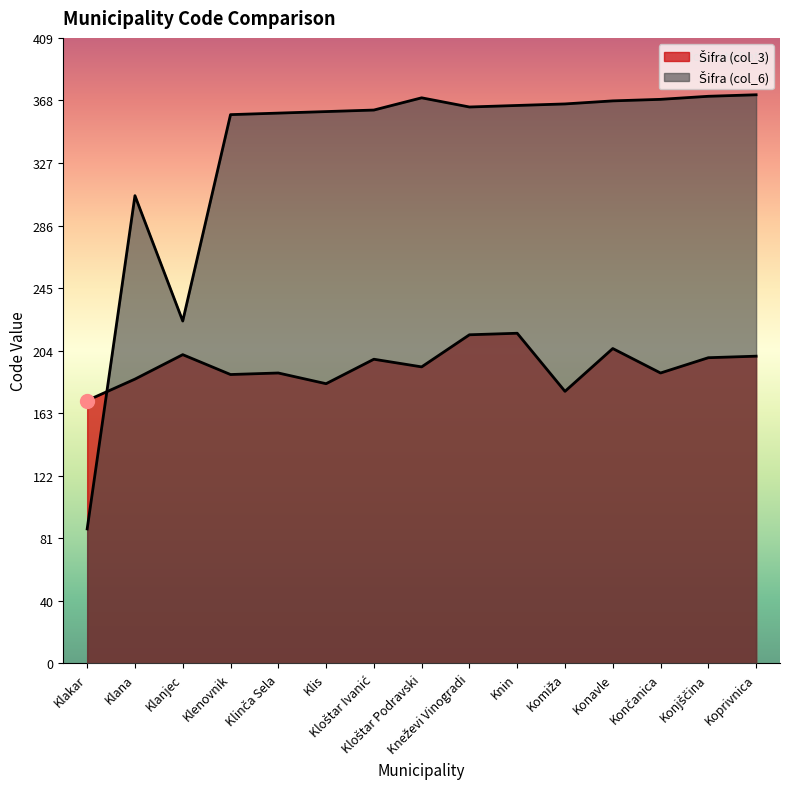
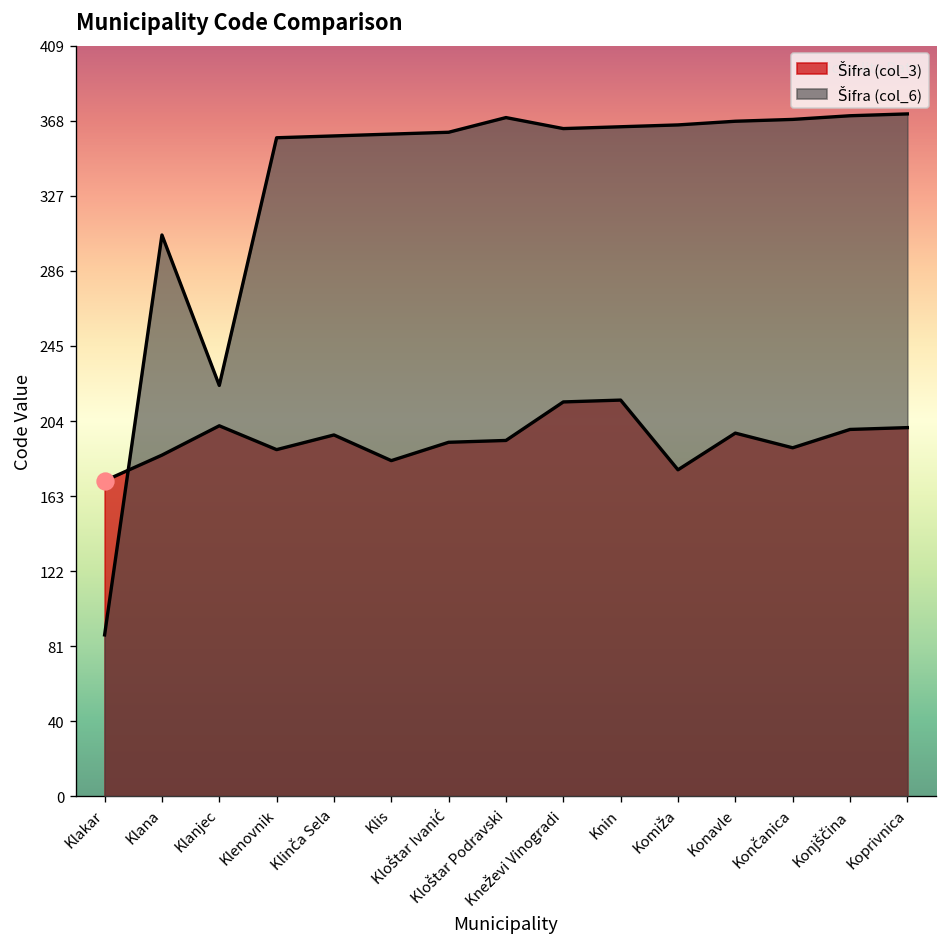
  {
    "Šifra (col_3)": {
      "Klana": 186,
      "Klanjec": 202,
      "Klenovnik": 189,
-     "Klinča Sela": 190,
+     "Klinča Sela": 197,
      "Klis": 183,
-     "Kloštar Ivanić": 199,
+     "Kloštar Ivanić": 193,
      "Kloštar Podravski": 194,
      "Kneževi Vinogradi": 215,
      "Knin": 216,
      "Komiža": 178,
-     "Konavle": 206,
+     "Konavle": 198,
      "Končanica": 190,
      "Konjščina": 200,
      "Koprivnica": 201
    },
    "Šifra (col_6)": {
      "Klakar": 88,
      "Klana": 306,
      "Klanjec": 224,
      "Klenovnik": 359,
      "Klinča Sela": 360,
      "Klis": 361,
      "Kloštar Ivanić": 362,
      "Kloštar Podravski": 370,
      "Kneževi Vinogradi": 364,
      "Knin": 365,
      "Komiža": 366,
      "Konavle": 368,
      "Končanica": 369,
      "Konjščina": 371,
      "Koprivnica": 372
    }
  }
